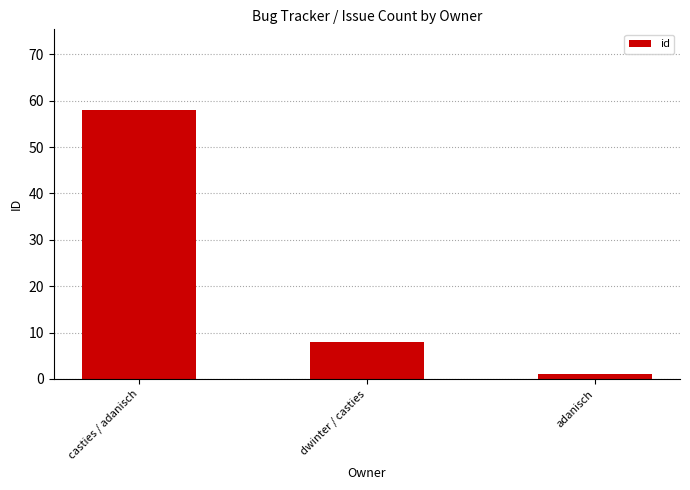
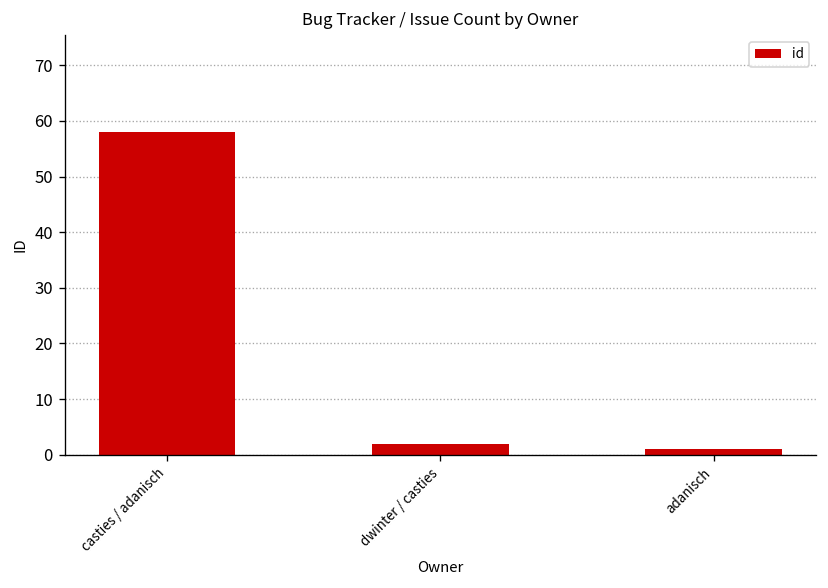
  {
    "casties / adanisch": 58,
-   "dwinter / casties": 8,
+   "dwinter / casties": 2,
    "adanisch": 1
  }
